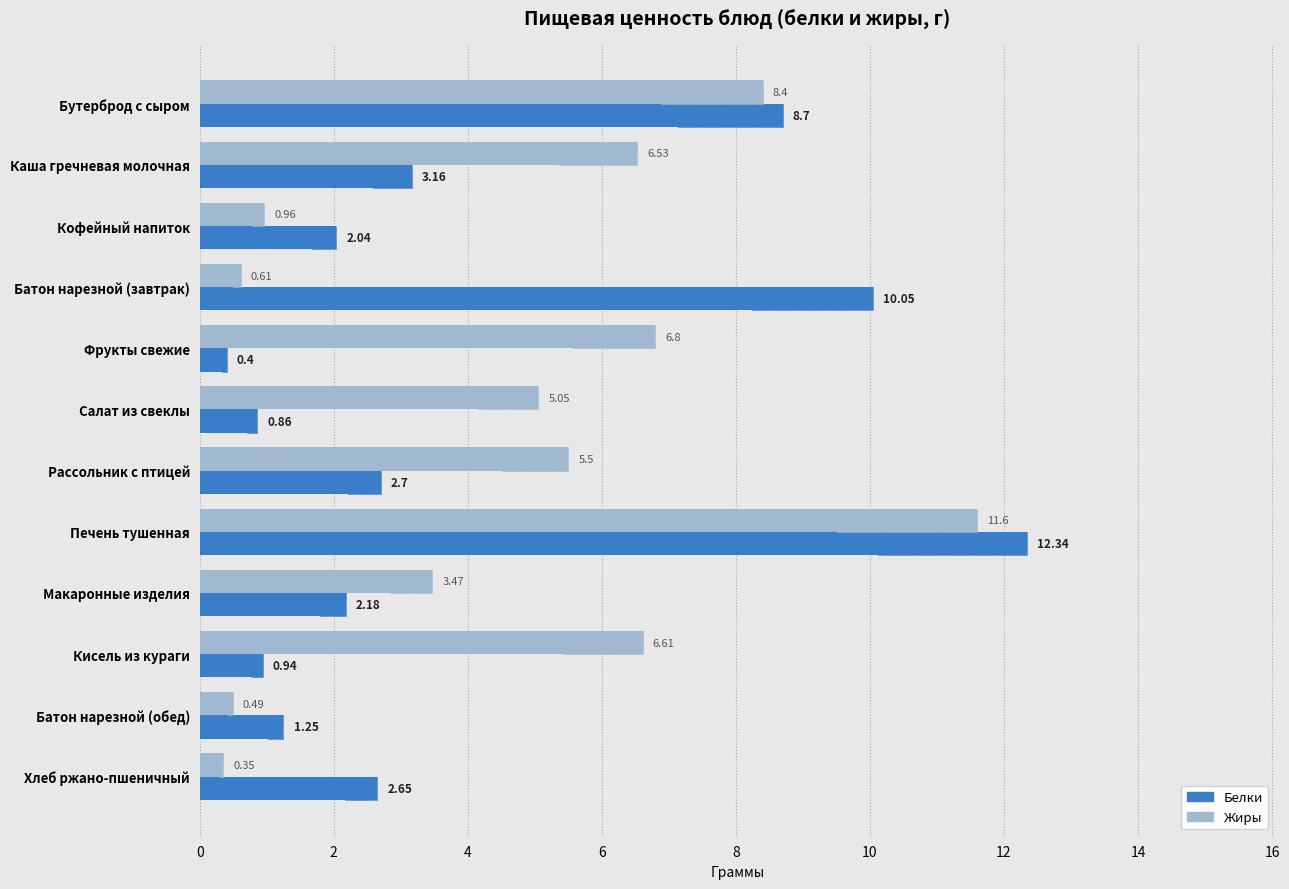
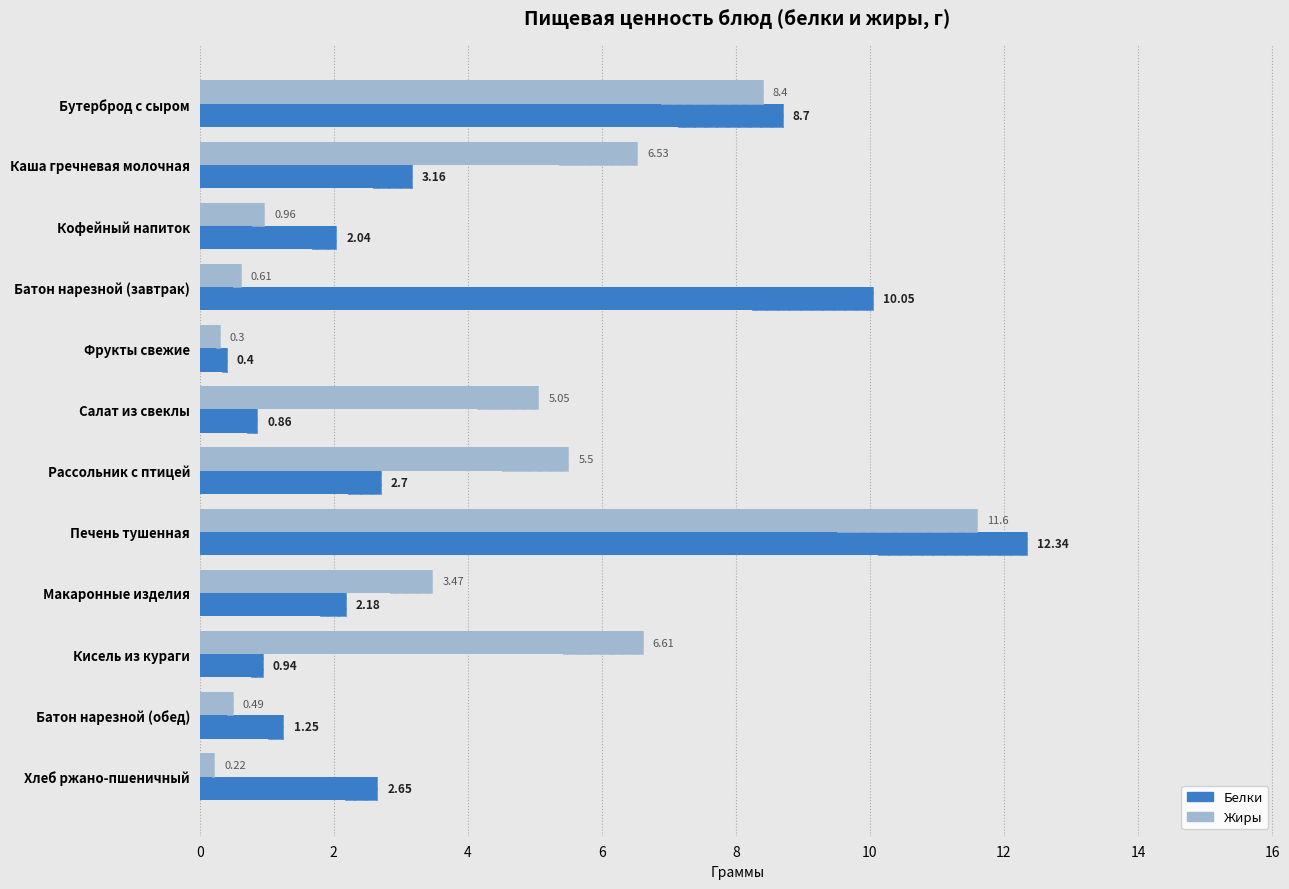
  {
    "Белки": {
      "Бутерброд с сыром": 8.7,
      "Каша гречневая молочная": 3.16,
      "Кофейный напиток": 2.04,
      "Батон нарезной (завтрак)": 10.05,
      "Фрукты свежие": 0.4,
      "Салат из свеклы": 0.86,
      "Рассольник с птицей": 2.7,
      "Печень тушенная": 12.34,
      "Макаронные изделия": 2.18,
      "Кисель из кураги": 0.94,
      "Батон нарезной (обед)": 1.25,
      "Хлеб ржано-пшеничный": 2.65
    },
    "Жиры": {
      "Бутерброд с сыром": 8.4,
      "Каша гречневая молочная": 6.53,
      "Кофейный напиток": 0.96,
      "Батон нарезной (завтрак)": 0.61,
-     "Фрукты свежие": 6.8,
+     "Фрукты свежие": 0.3,
      "Салат из свеклы": 5.05,
      "Рассольник с птицей": 5.5,
      "Печень тушенная": 11.6,
      "Макаронные изделия": 3.47,
      "Кисель из кураги": 6.61,
      "Батон нарезной (обед)": 0.49,
-     "Хлеб ржано-пшеничный": 0.35
+     "Хлеб ржано-пшеничный": 0.22
    }
  }
